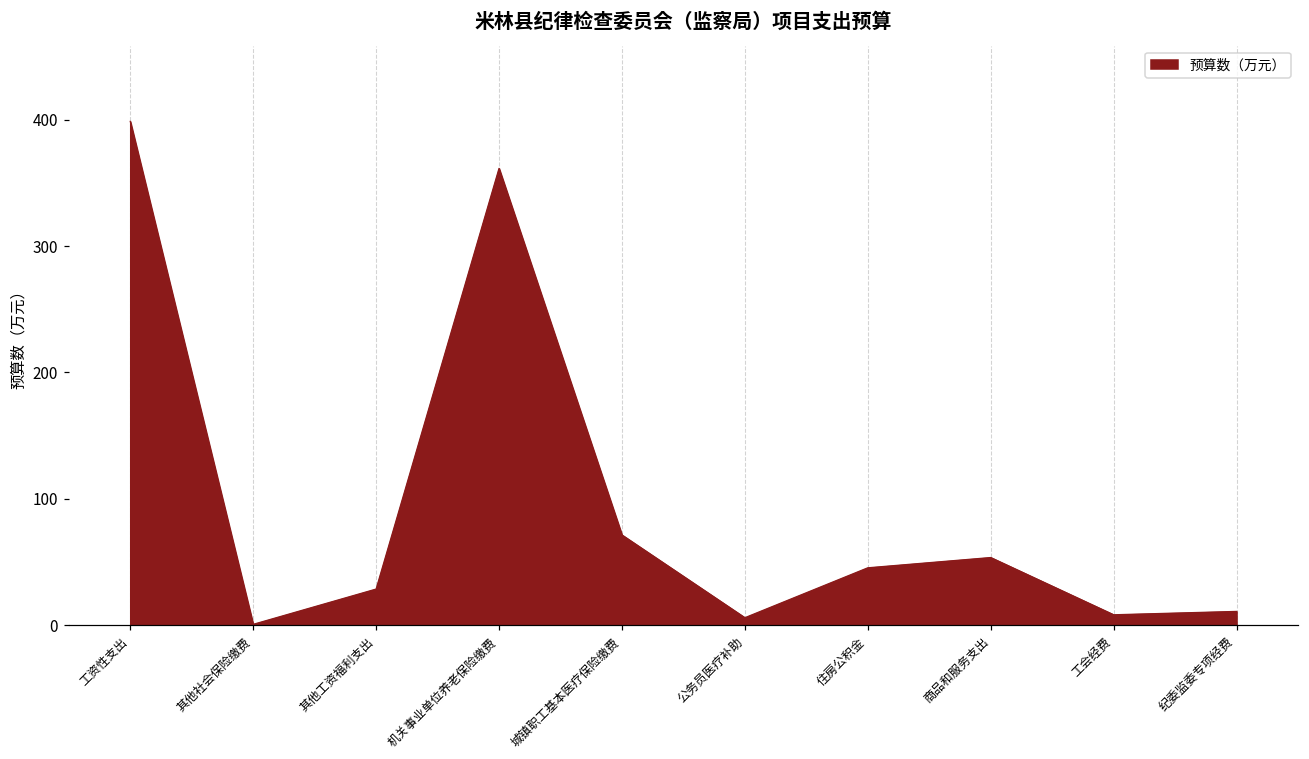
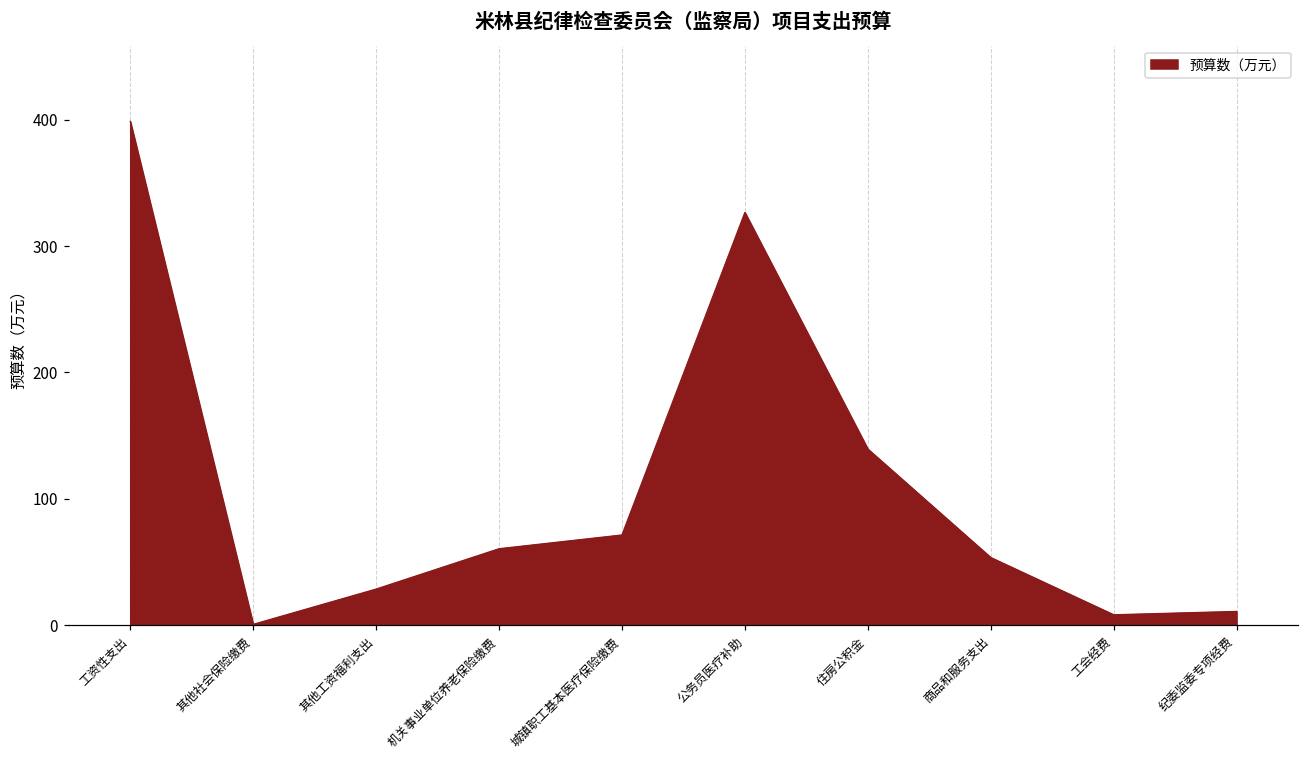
  {
    "工资性支出": 399,
    "其他社会保险缴费": 1,
    "其他工资福利支出": 29,
-   "机关事业单位养老保险缴费": 362,
+   "机关事业单位养老保险缴费": 60,
    "城镇职工基本医疗保险缴费": 71,
-   "公务员医疗补助": 6,
-   "住房公积金": 45,
+   "公务员医疗补助": 327,
+   "住房公积金": 139,
    "商品和服务支出": 53,
    "工会经费": 8,
    "纪委监委专项经费": 11
  }
